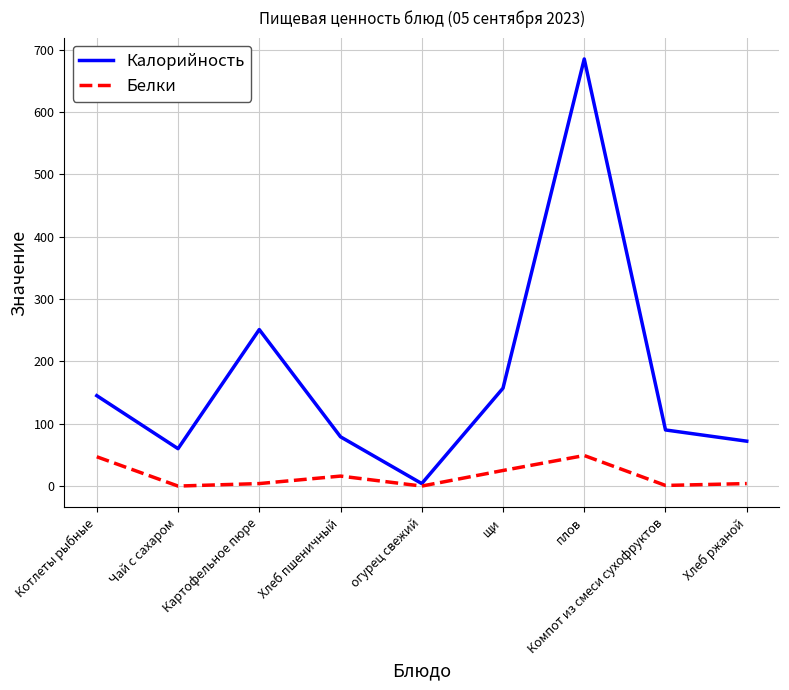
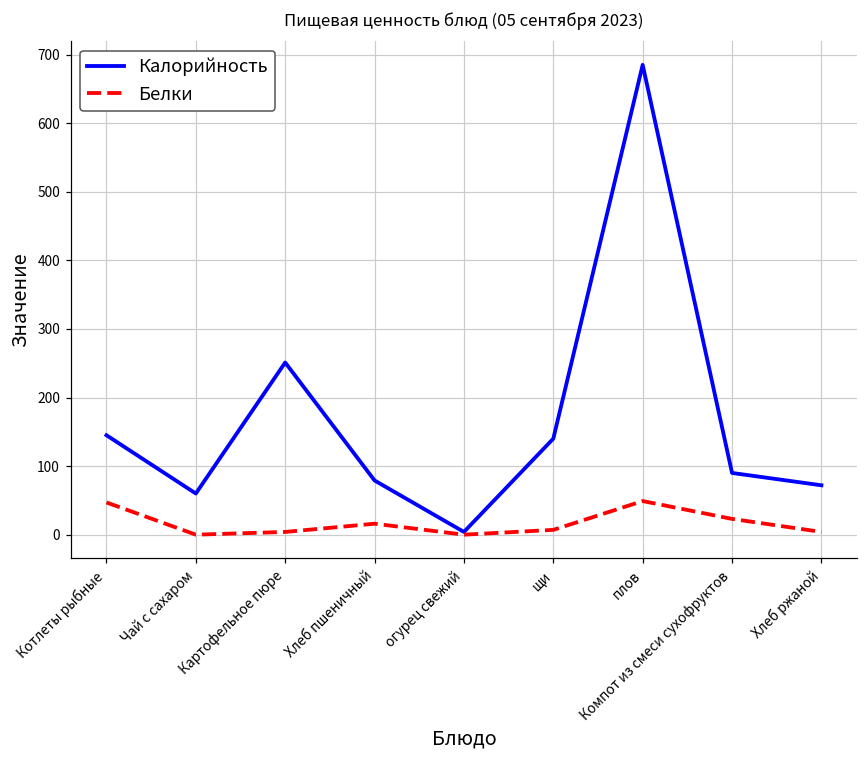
  {
    "Калорийность": {
      "Котлеты рыбные": 150,
      "Чай с сахаром": 60,
      "Картофельное пюре": 250,
      "Хлеб пшеничный": 80,
-     "щи": 160,
+     "щи": 140,
      "плов": 690,
      "Компот из смеси сухофруктов": 90,
      "Хлеб ржаной": 70
    },
    "Белки": {
      "Котлеты рыбные": 50,
      "Чай с сахаром": 0,
      "Картофельное пюре": 0,
      "Хлеб пшеничный": 20,
-     "щи": 30,
+     "щи": 10,
      "плов": 50,
-     "Компот из смеси сухофруктов": 0,
+     "Компот из смеси сухофруктов": 20,
      "Хлеб ржаной": 0
    }
  }
